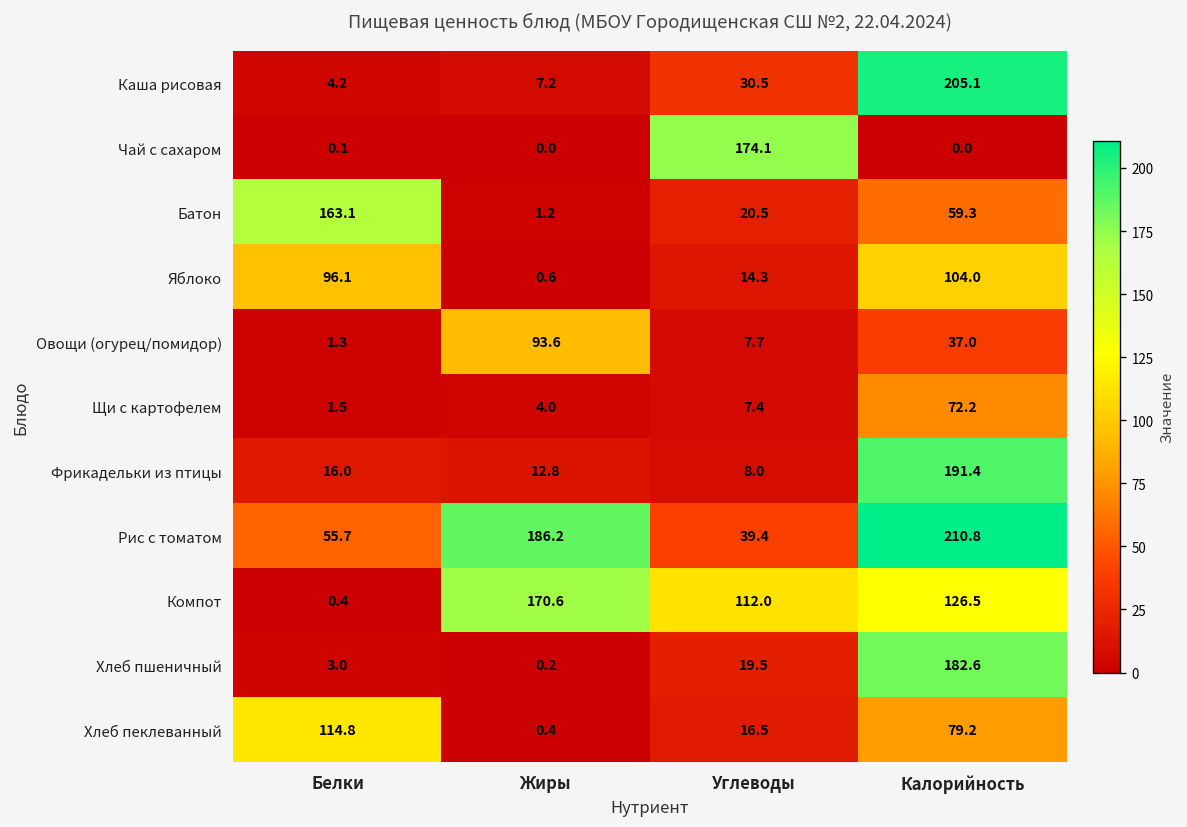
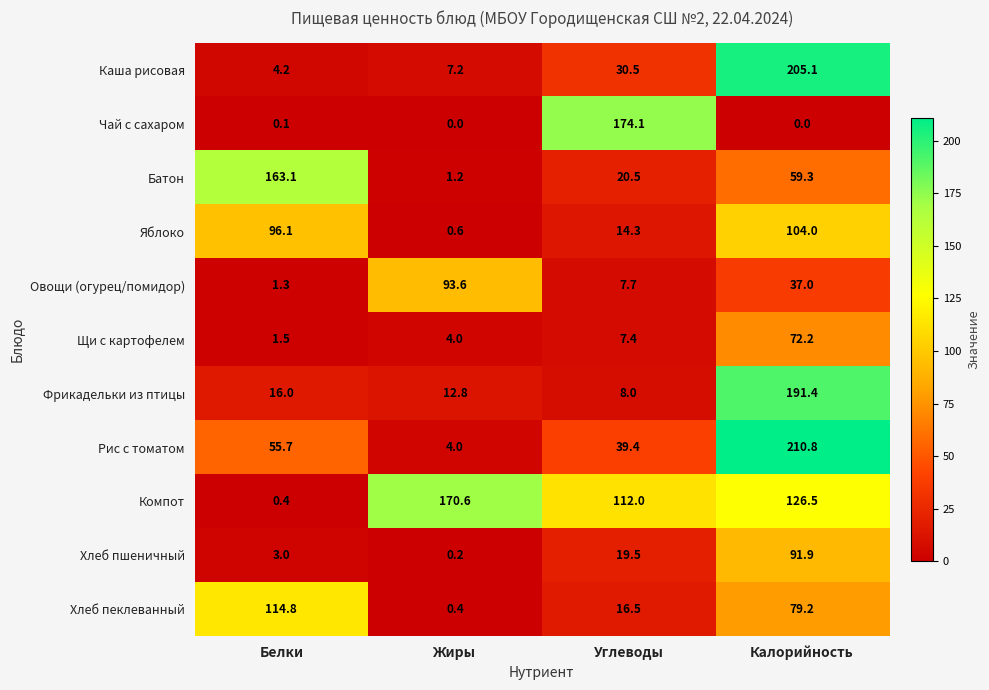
  {
    "Каша рисовая": {
      "Белки": 4.2,
      "Жиры": 7.2,
      "Углеводы": 30.5,
      "Калорийность": 205.1
    },
    "Чай с сахаром": {
      "Белки": 0.1,
      "Жиры": 0.0,
      "Углеводы": 174.1,
      "Калорийность": 0.0
    },
    "Батон": {
      "Белки": 163.1,
      "Жиры": 1.2,
      "Углеводы": 20.5,
      "Калорийность": 59.3
    },
    "Яблоко": {
      "Белки": 96.1,
      "Жиры": 0.6,
      "Углеводы": 14.3,
      "Калорийность": 104.0
    },
    "Овощи (огурец/помидор)": {
      "Белки": 1.3,
      "Жиры": 93.6,
      "Углеводы": 7.7,
      "Калорийность": 37.0
    },
    "Щи с картофелем": {
      "Белки": 1.5,
      "Жиры": 4.0,
      "Углеводы": 7.4,
      "Калорийность": 72.2
    },
    "Фрикадельки из птицы": {
      "Белки": 16.0,
      "Жиры": 12.8,
      "Углеводы": 8.0,
      "Калорийность": 191.4
    },
    "Рис с томатом": {
      "Белки": 55.7,
-     "Жиры": 186.2,
+     "Жиры": 4.0,
      "Углеводы": 39.4,
      "Калорийность": 210.8
    },
    "Компот": {
      "Белки": 0.4,
      "Жиры": 170.6,
      "Углеводы": 112.0,
      "Калорийность": 126.5
    },
    "Хлеб пшеничный": {
      "Белки": 3.0,
      "Жиры": 0.2,
      "Углеводы": 19.5,
-     "Калорийность": 182.6
+     "Калорийность": 91.9
    },
    "Хлеб пеклеванный": {
      "Белки": 114.8,
      "Жиры": 0.4,
      "Углеводы": 16.5,
      "Калорийность": 79.2
    }
  }
